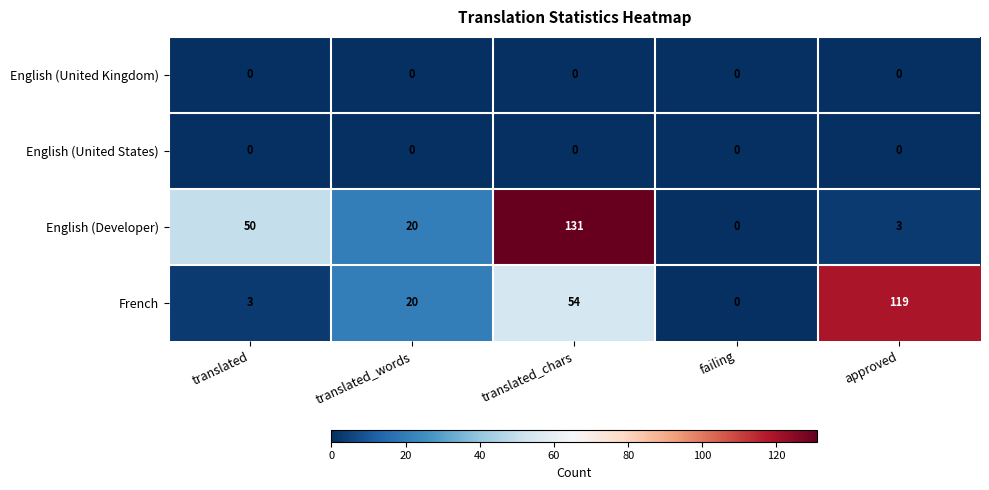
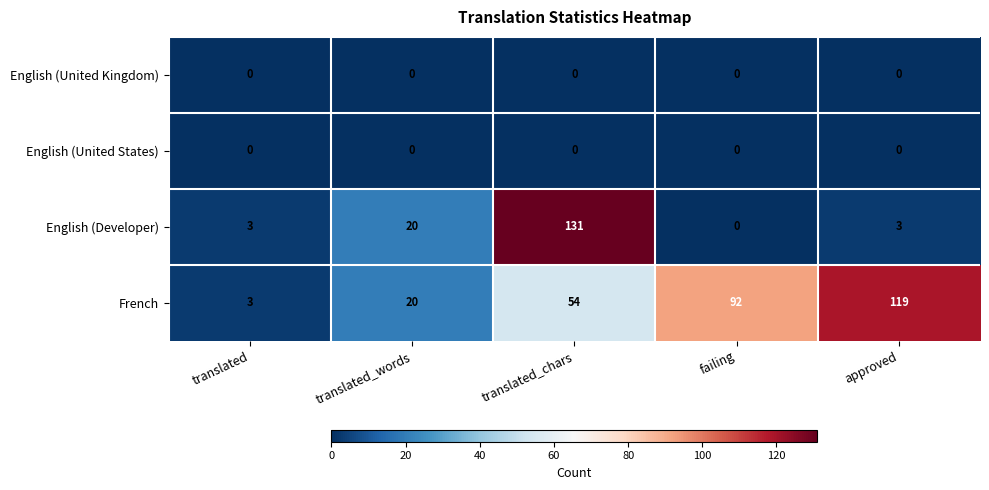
  {
    "English (United Kingdom)": {
      "translated": 0,
      "translated_words": 0,
      "translated_chars": 0,
      "failing": 0,
      "approved": 0
    },
    "English (United States)": {
      "translated": 0,
      "translated_words": 0,
      "translated_chars": 0,
      "failing": 0,
      "approved": 0
    },
    "English (Developer)": {
-     "translated": 50,
+     "translated": 3,
      "translated_words": 20,
      "translated_chars": 131,
      "failing": 0,
      "approved": 3
    },
    "French": {
      "translated": 3,
      "translated_words": 20,
      "translated_chars": 54,
-     "failing": 0,
+     "failing": 92,
      "approved": 119
    }
  }
